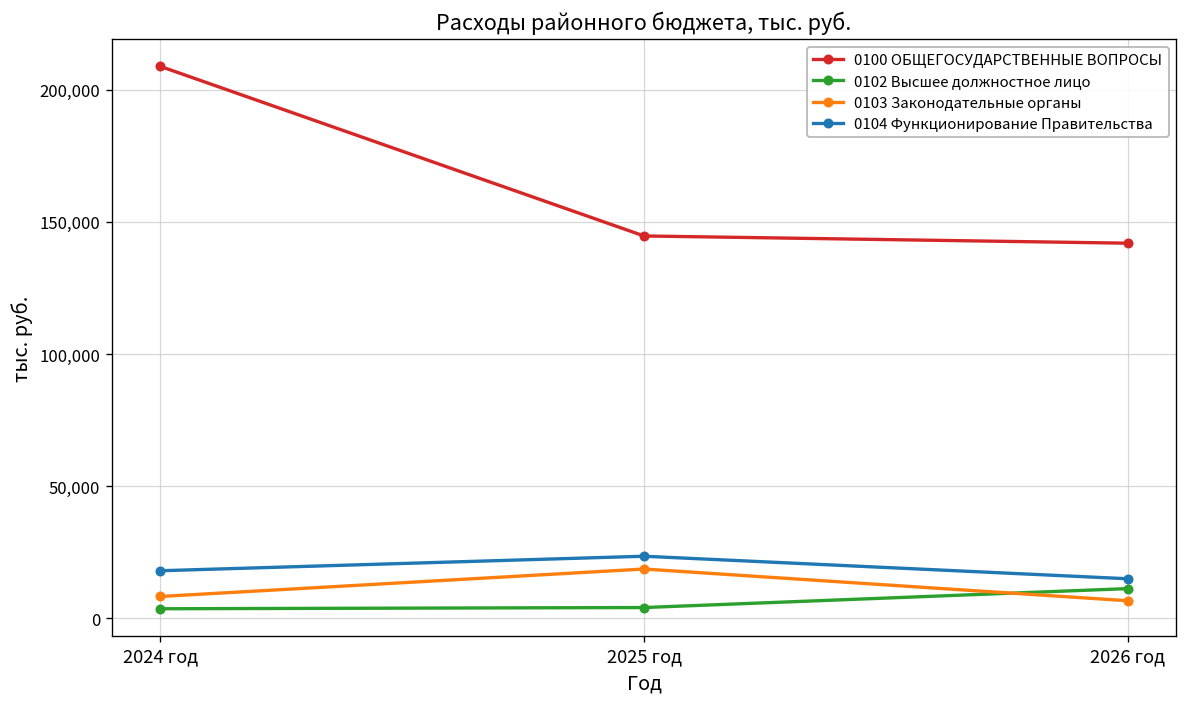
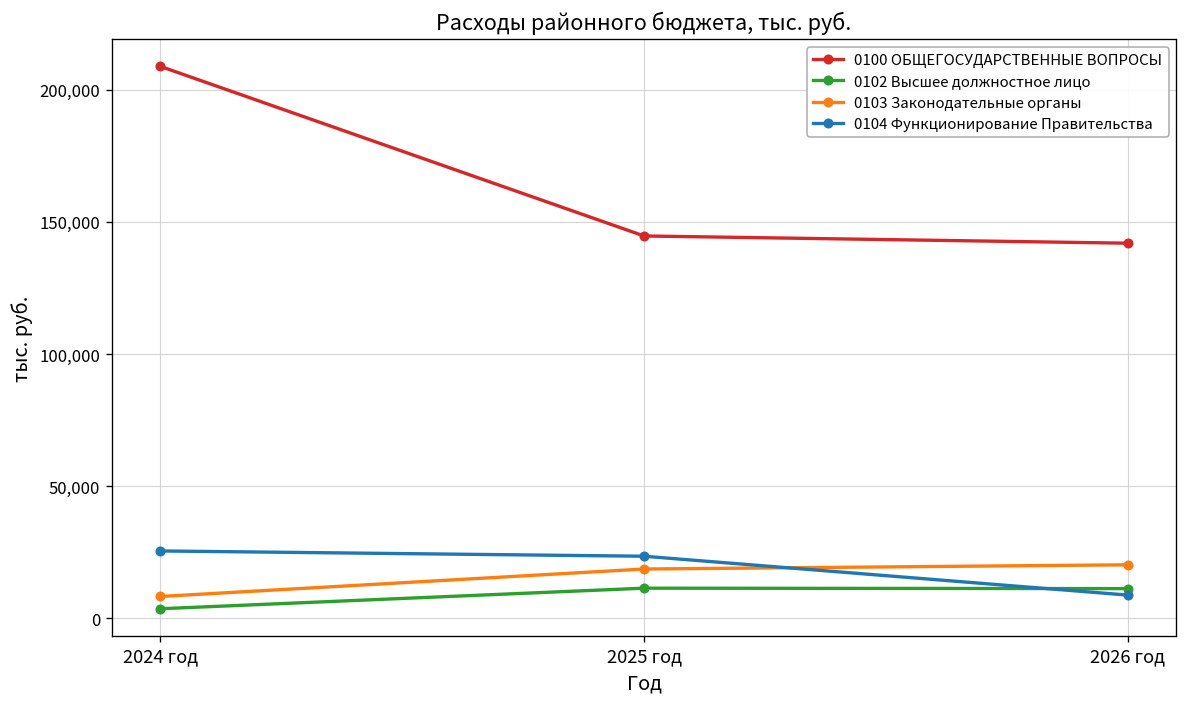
  {
    "0100 ОБЩЕГОСУДАРСТВЕННЫЕ ВОПРОСЫ": {
      "2024 год": "209,000",
      "2025 год": "145,000",
      "2026 год": "142,000"
    },
    "0102 Высшее должностное лицо": {
      "2024 год": "4,000",
-     "2025 год": "4,000",
+     "2025 год": "11,000",
      "2026 год": "11,000"
    },
    "0103 Законодательные органы": {
      "2024 год": "8,000",
      "2025 год": "19,000",
-     "2026 год": "7,000"
+     "2026 год": "20,000"
    },
    "0104 Функционирование Правительства": {
-     "2024 год": "18,000",
+     "2024 год": "26,000",
      "2025 год": "24,000",
-     "2026 год": "15,000"
+     "2026 год": "9,000"
    }
  }
